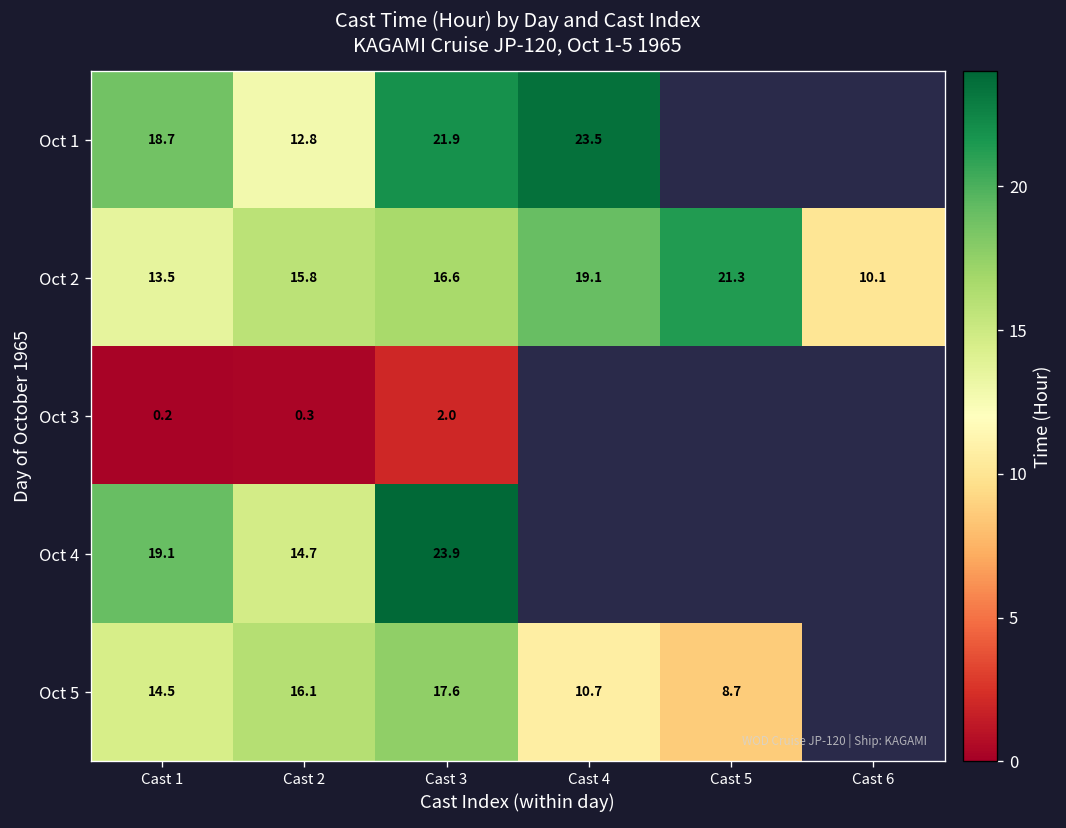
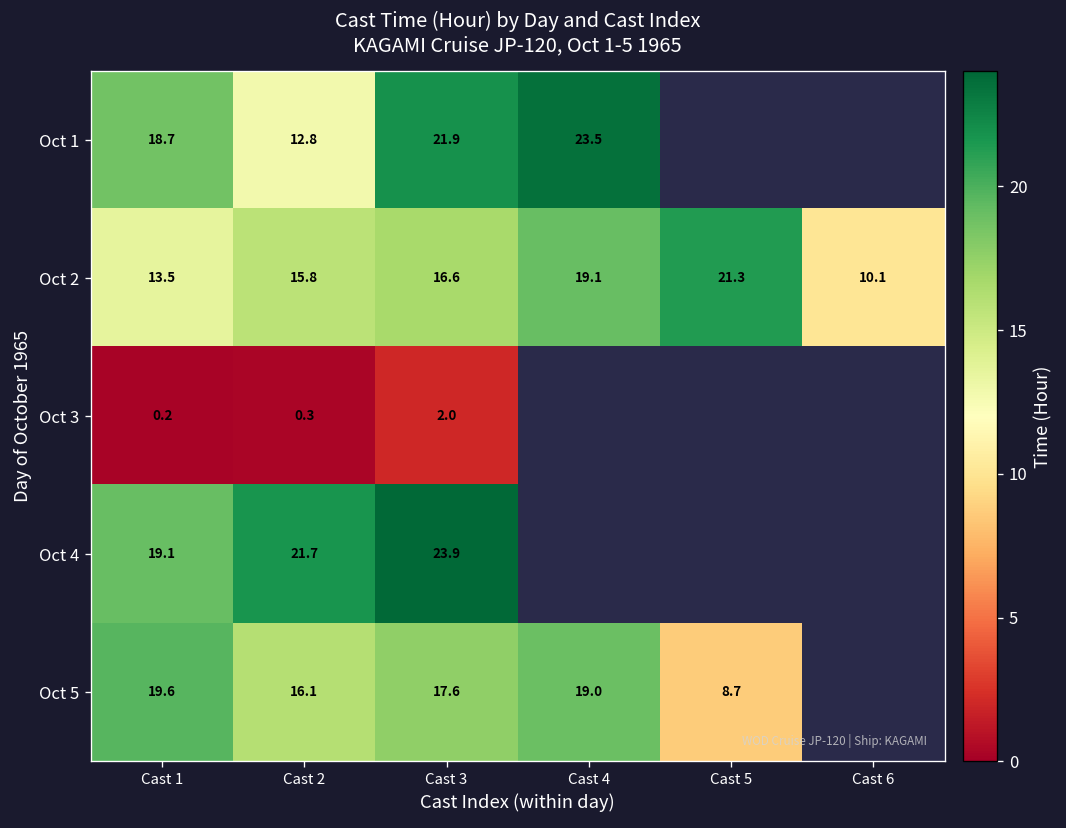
  {
    "Oct 1": {
      "Cast 1": 18.7,
      "Cast 2": 12.8,
      "Cast 3": 21.9,
      "Cast 4": 23.5
    },
    "Oct 2": {
      "Cast 1": 13.5,
      "Cast 2": 15.8,
      "Cast 3": 16.6,
      "Cast 4": 19.1,
      "Cast 5": 21.3,
      "Cast 6": 10.1
    },
    "Oct 3": {
      "Cast 1": 0.2,
      "Cast 2": 0.3,
      "Cast 3": 2.0
    },
    "Oct 4": {
      "Cast 1": 19.1,
-     "Cast 2": 14.7,
+     "Cast 2": 21.7,
      "Cast 3": 23.9
    },
    "Oct 5": {
-     "Cast 1": 14.5,
+     "Cast 1": 19.6,
      "Cast 2": 16.1,
      "Cast 3": 17.6,
-     "Cast 4": 10.7,
+     "Cast 4": 19.0,
      "Cast 5": 8.7
    }
  }
